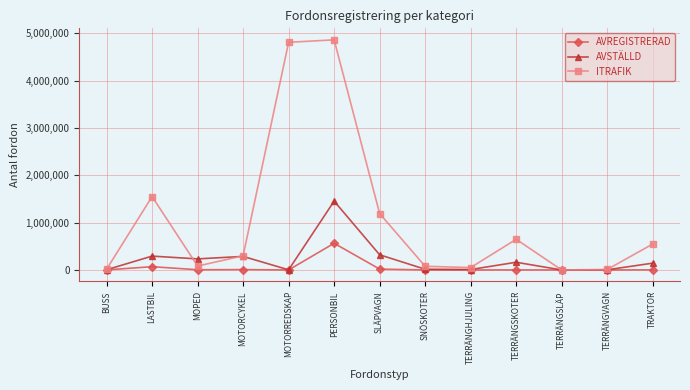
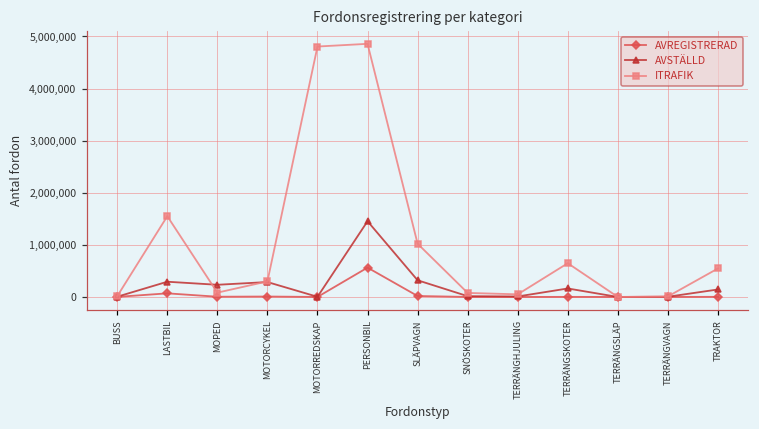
  {
    "ITRAFIK": {
      "LASTBIL": "1,600,000",
      "MOPED": "100,000",
      "MOTORREDSKAP": "4,800,000",
      "PERSONBIL": "4,900,000",
-     "SLÄPVAGN": "1,200,000",
+     "SLÄPVAGN": "1,000,000",
      "SNÖSKOTER": "100,000",
      "TERRÄNGSKOTER": "600,000",
      "TRAKTOR": "500,000"
    }
  }
